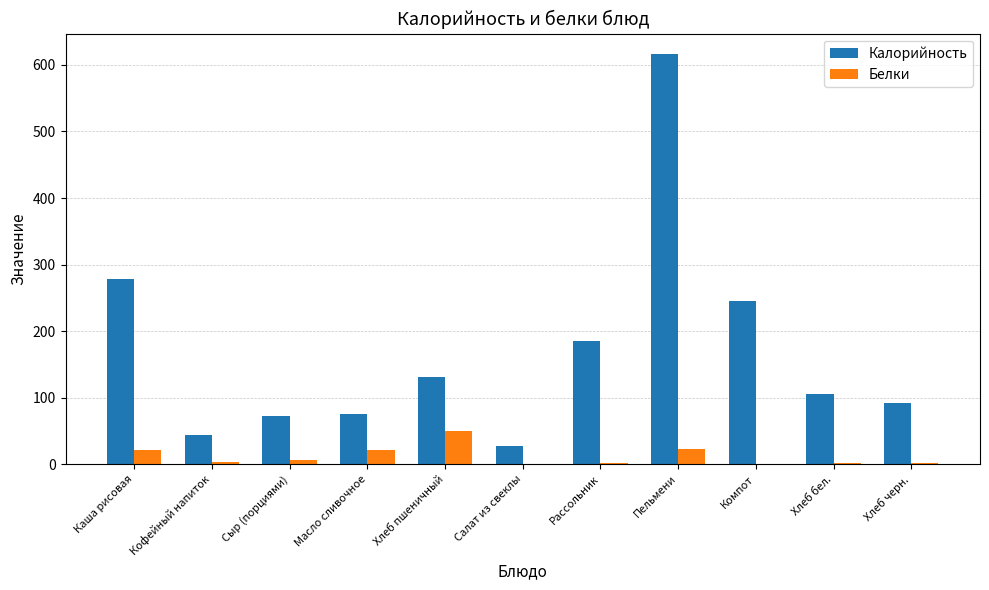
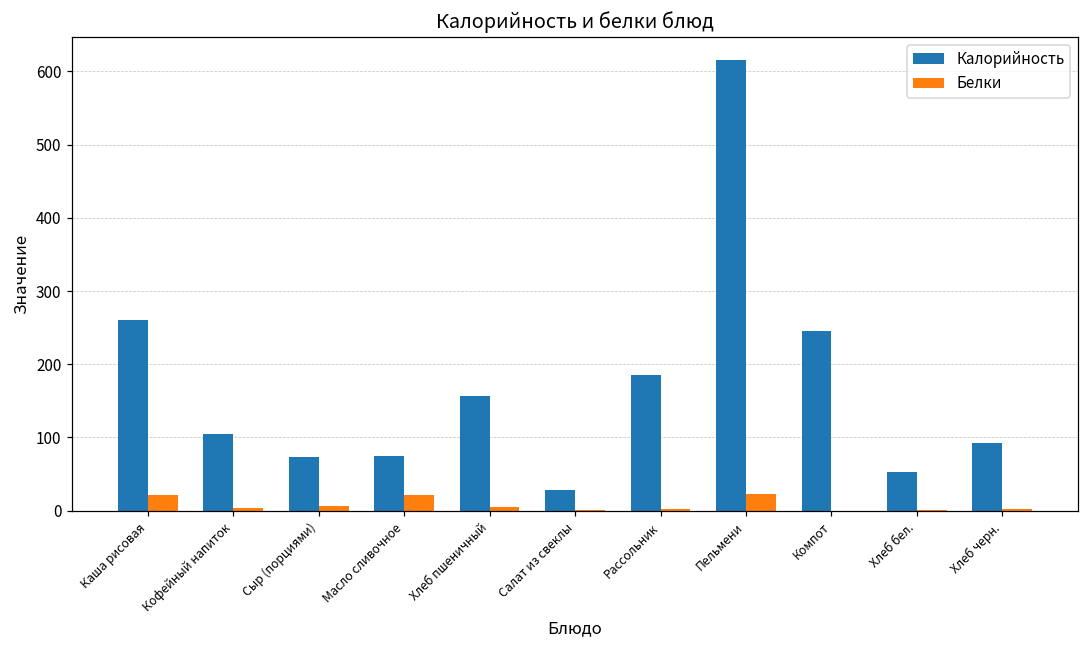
  {
    "Калорийность": {
-     "Каша рисовая": 280,
-     "Кофейный напиток": 40,
+     "Каша рисовая": 260,
+     "Кофейный напиток": 100,
      "Сыр (порциями)": 70,
      "Масло сливочное": 70,
-     "Хлеб пшеничный": 130,
+     "Хлеб пшеничный": 160,
      "Салат из свеклы": 30,
      "Рассольник": 190,
      "Пельмени": 620,
      "Компот": 250,
-     "Хлеб бел.": 110,
+     "Хлеб бел.": 50,
      "Хлеб черн.": 90
    },
    "Белки": {
      "Каша рисовая": 20,
      "Кофейный напиток": 0,
      "Сыр (порциями)": 10,
      "Масло сливочное": 20,
-     "Хлеб пшеничный": 50,
+     "Хлеб пшеничный": 0,
      "Пельмени": 20
    }
  }
